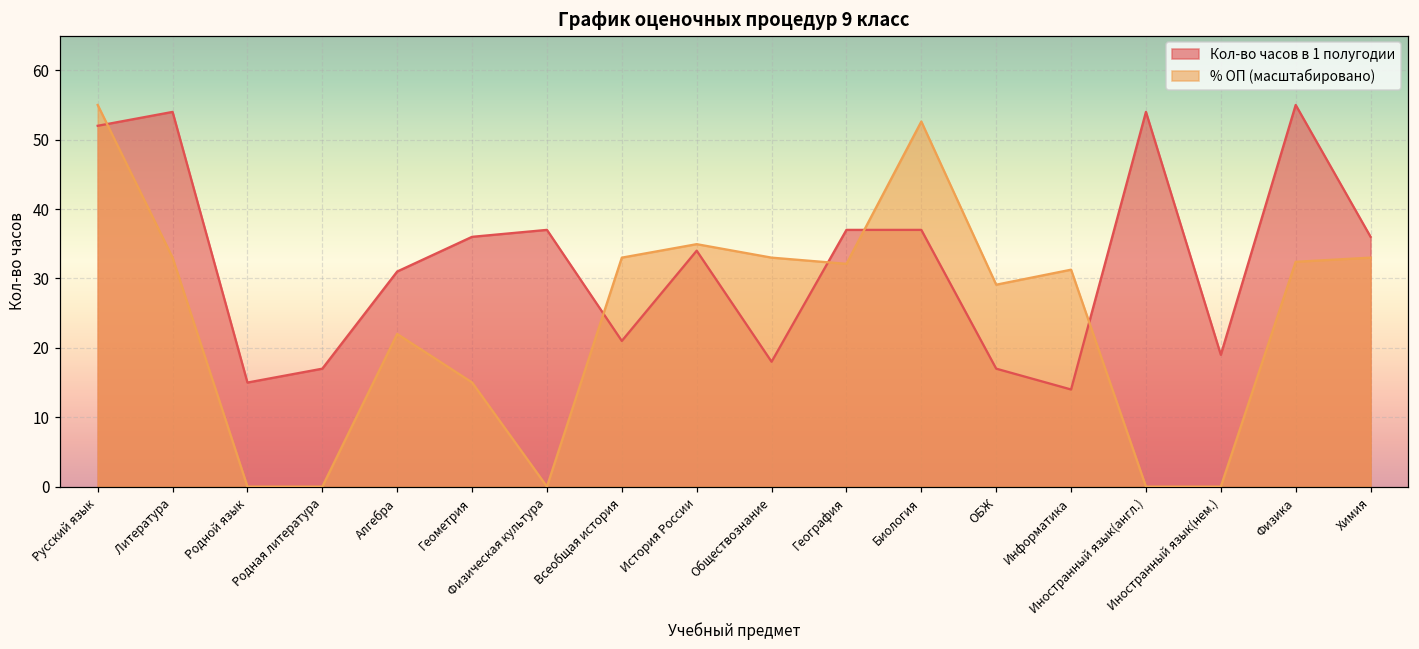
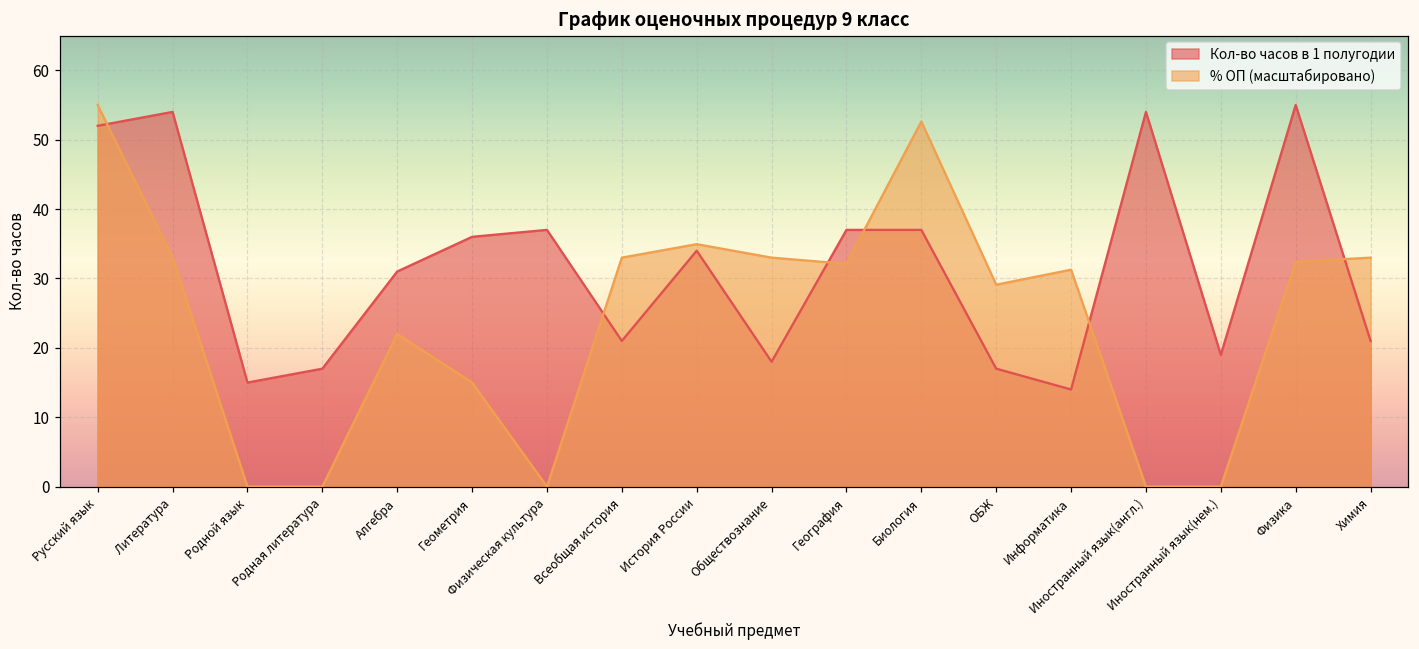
  {
    "Кол-во часов в 1 полугодии": {
      "Русский язык": 52,
      "Литература": 54,
      "Родной язык": 15,
      "Родная литература": 17,
      "Алгебра": 31,
      "Геометрия": 36,
      "Физическая культура": 37,
      "Всеобщая история": 21,
      "История России": 34,
      "Обществознание": 18,
      "География": 37,
      "Биология": 37,
      "ОБЖ": 17,
      "Информатика": 14,
      "Иностранный язык(англ.)": 54,
      "Иностранный язык(нем.)": 19,
      "Физика": 55,
-     "Химия": 36
+     "Химия": 21
    },
    "% ОП (масштабировано)": {
      "Русский язык": 55,
      "Литература": 33,
      "Родной язык": 0,
      "Родная литература": 0,
      "Алгебра": 22,
      "Геометрия": 15,
      "Физическая культура": 0,
      "Всеобщая история": 33,
      "История России": 35,
      "Обществознание": 33,
      "География": 32,
      "Биология": 53,
      "ОБЖ": 29,
      "Информатика": 31,
      "Иностранный язык(англ.)": 0,
      "Иностранный язык(нем.)": 0,
      "Физика": 32,
      "Химия": 33
    }
  }
